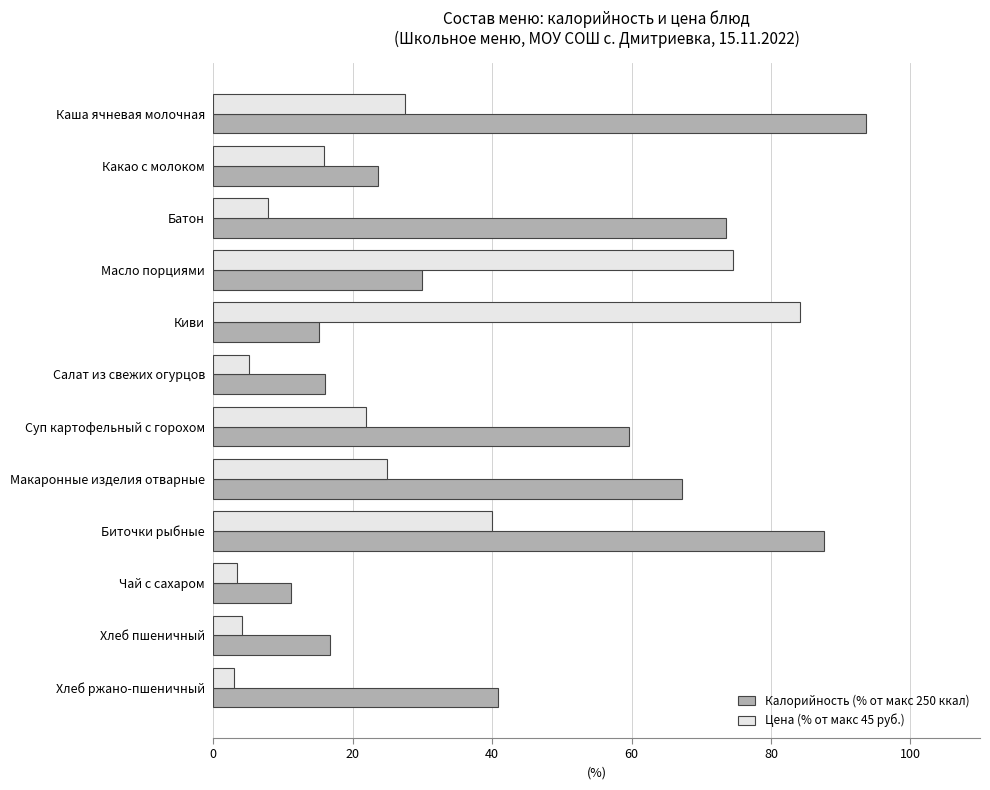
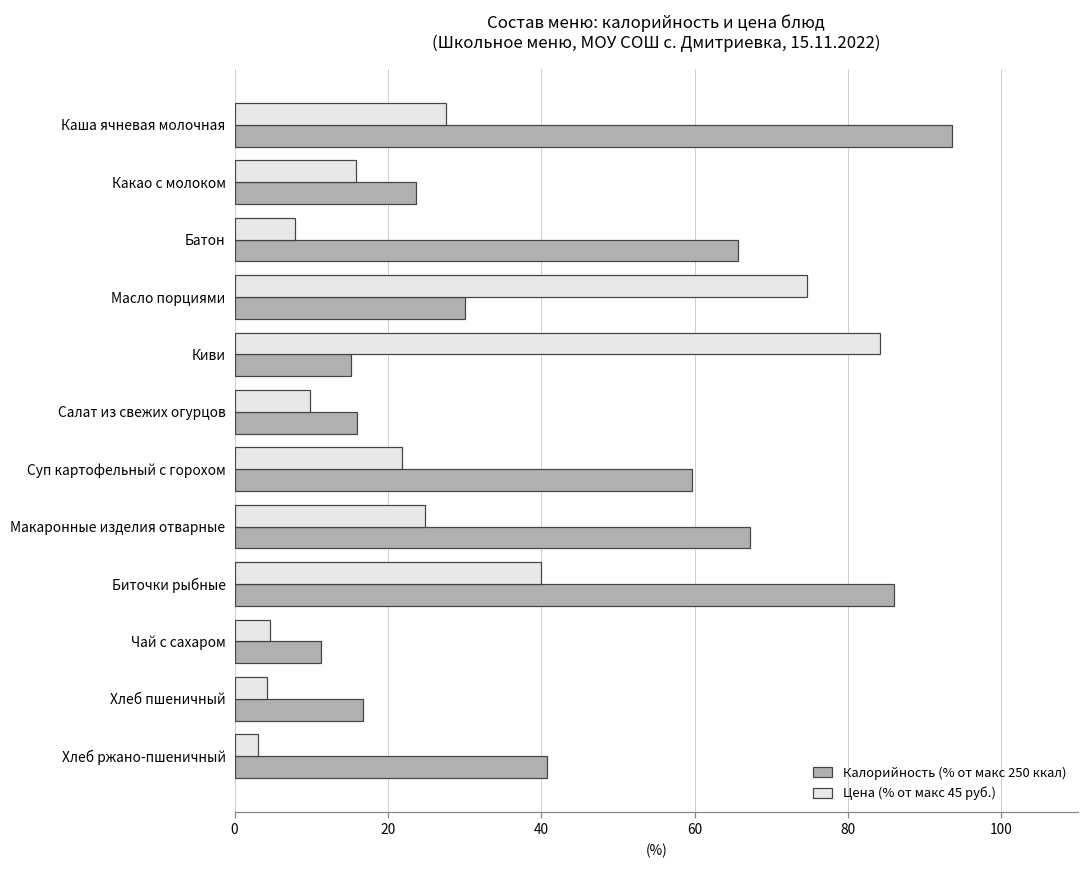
  {
    "Калорийность (% от макс 250 ккал)": {
      "Каша ячневая молочная": 94,
      "Какао с молоком": 24,
-     "Батон": 74,
+     "Батон": 66,
      "Масло порциями": 30,
      "Киви": 15,
      "Салат из свежих огурцов": 16,
      "Суп картофельный с горохом": 60,
      "Макаронные изделия отварные": 67,
-     "Биточки рыбные": 88,
+     "Биточки рыбные": 86,
      "Чай с сахаром": 11,
      "Хлеб пшеничный": 17,
      "Хлеб ржано-пшеничный": 41
    },
    "Цена (% от макс 45 руб.)": {
      "Каша ячневая молочная": 28,
      "Какао с молоком": 16,
      "Батон": 8,
      "Масло порциями": 75,
      "Киви": 84,
-     "Салат из свежих огурцов": 5,
+     "Салат из свежих огурцов": 10,
      "Суп картофельный с горохом": 22,
      "Макаронные изделия отварные": 25,
      "Биточки рыбные": 40,
-     "Чай с сахаром": 3,
+     "Чай с сахаром": 5,
      "Хлеб пшеничный": 4,
      "Хлеб ржано-пшеничный": 3
    }
  }
